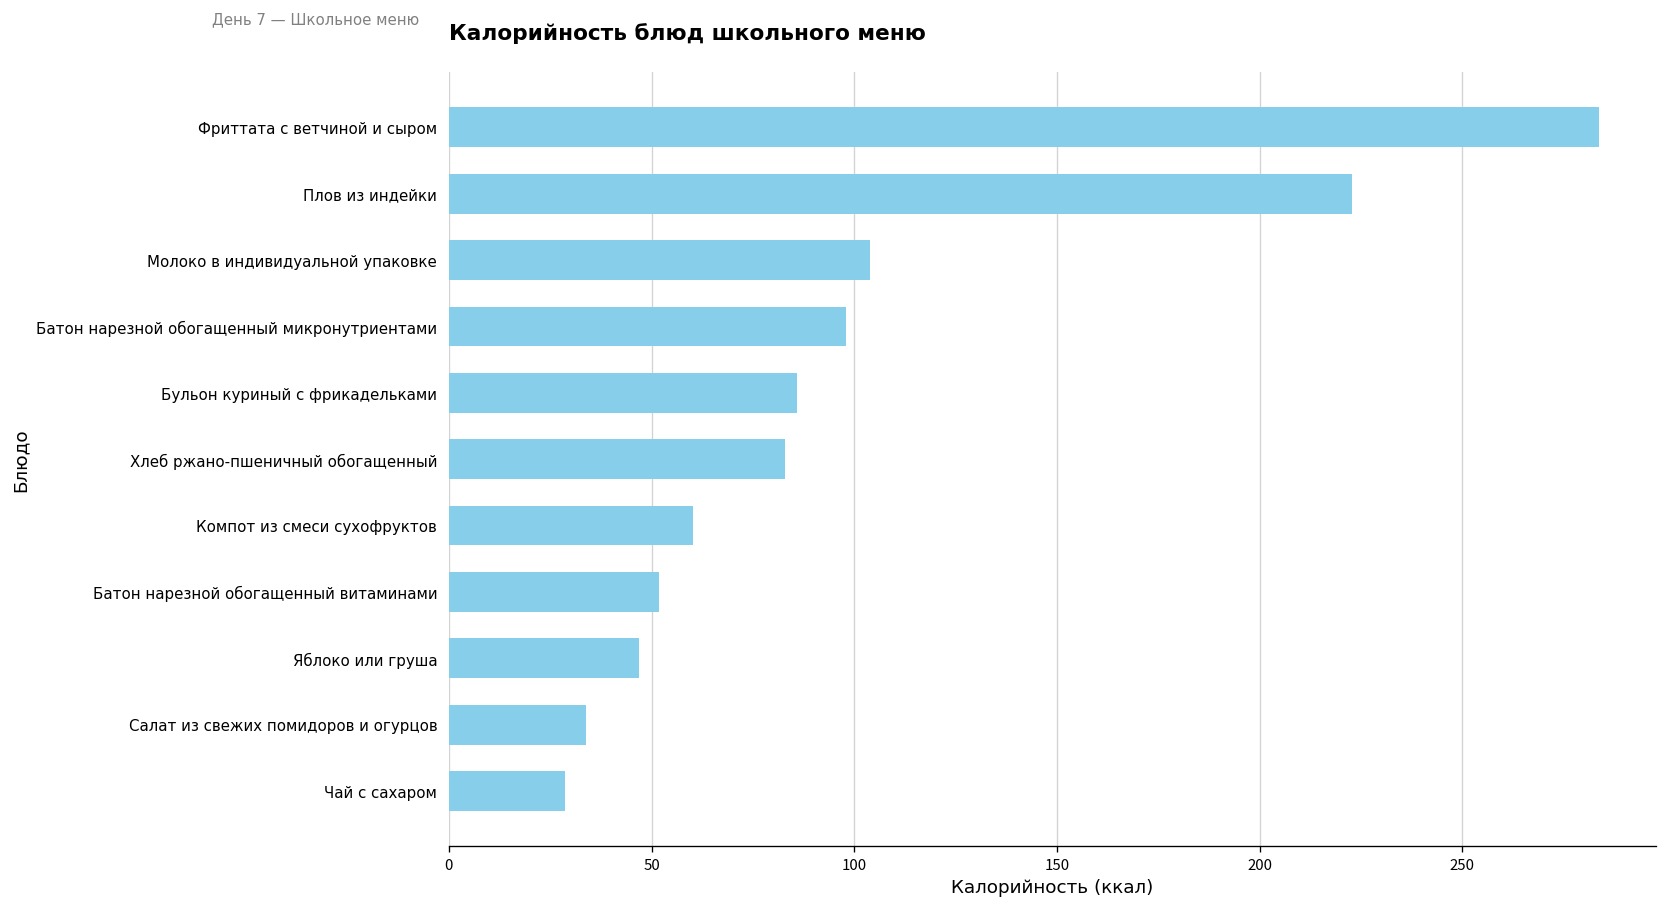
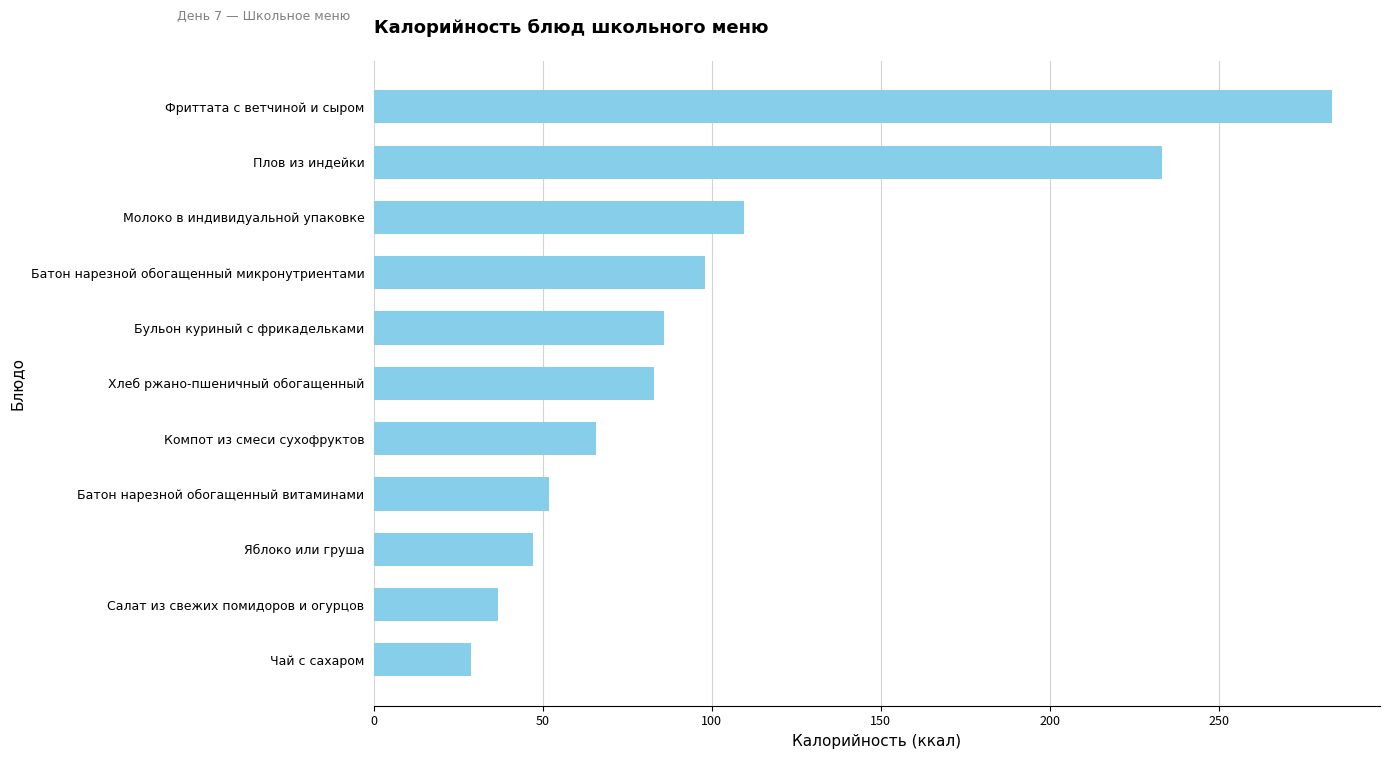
  {
    "Фриттата с ветчиной и сыром": 284,
-   "Плов из индейки": 223,
-   "Молоко в индивидуальной упаковке": 104,
+   "Плов из индейки": 233,
+   "Молоко в индивидуальной упаковке": 110,
    "Батон нарезной обогащенный микронутриентами": 98,
    "Бульон куриный с фрикадельками": 86,
    "Хлеб ржано-пшеничный обогащенный": 83,
-   "Компот из смеси сухофруктов": 60,
+   "Компот из смеси сухофруктов": 66,
    "Батон нарезной обогащенный витаминами": 52,
    "Яблоко или груша": 47,
-   "Салат из свежих помидоров и огурцов": 34,
+   "Салат из свежих помидоров и огурцов": 37,
    "Чай с сахаром": 29
  }
